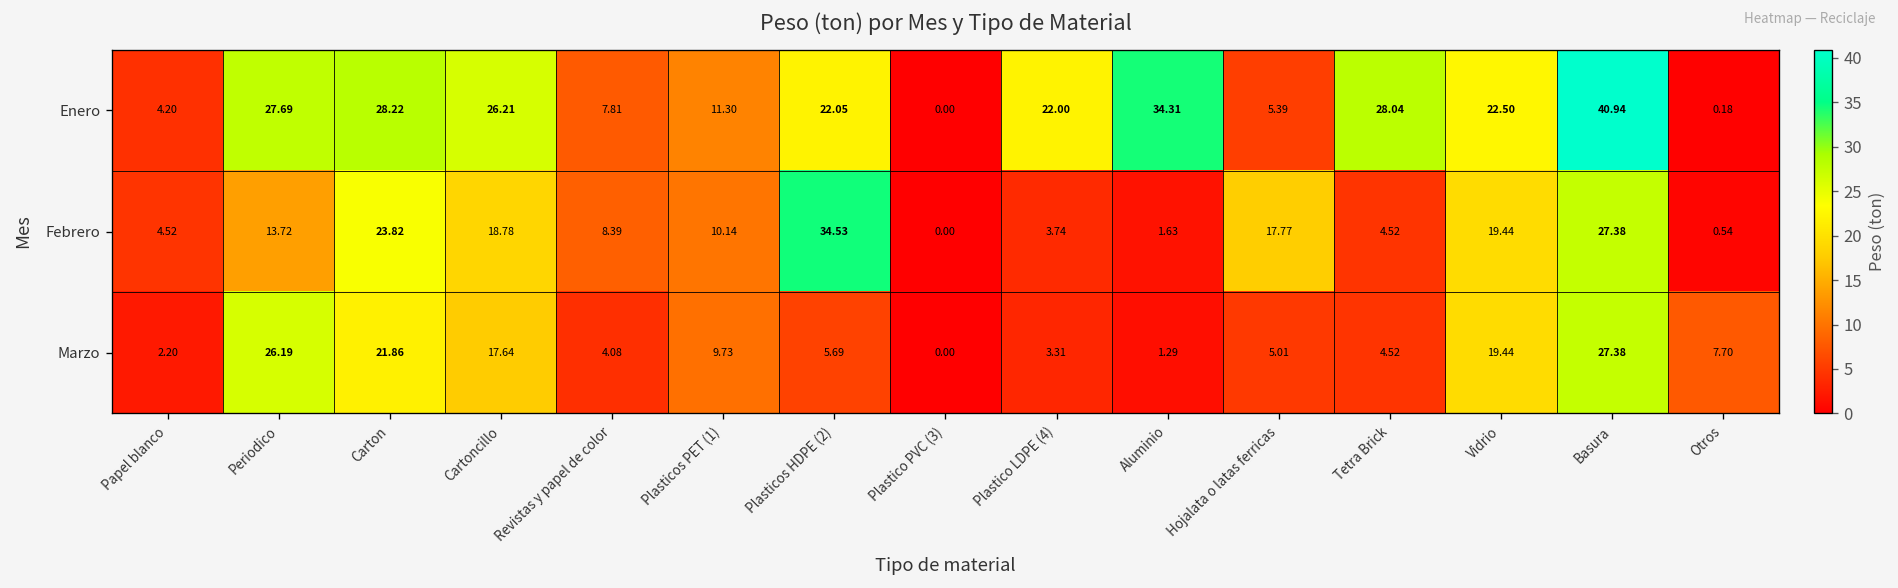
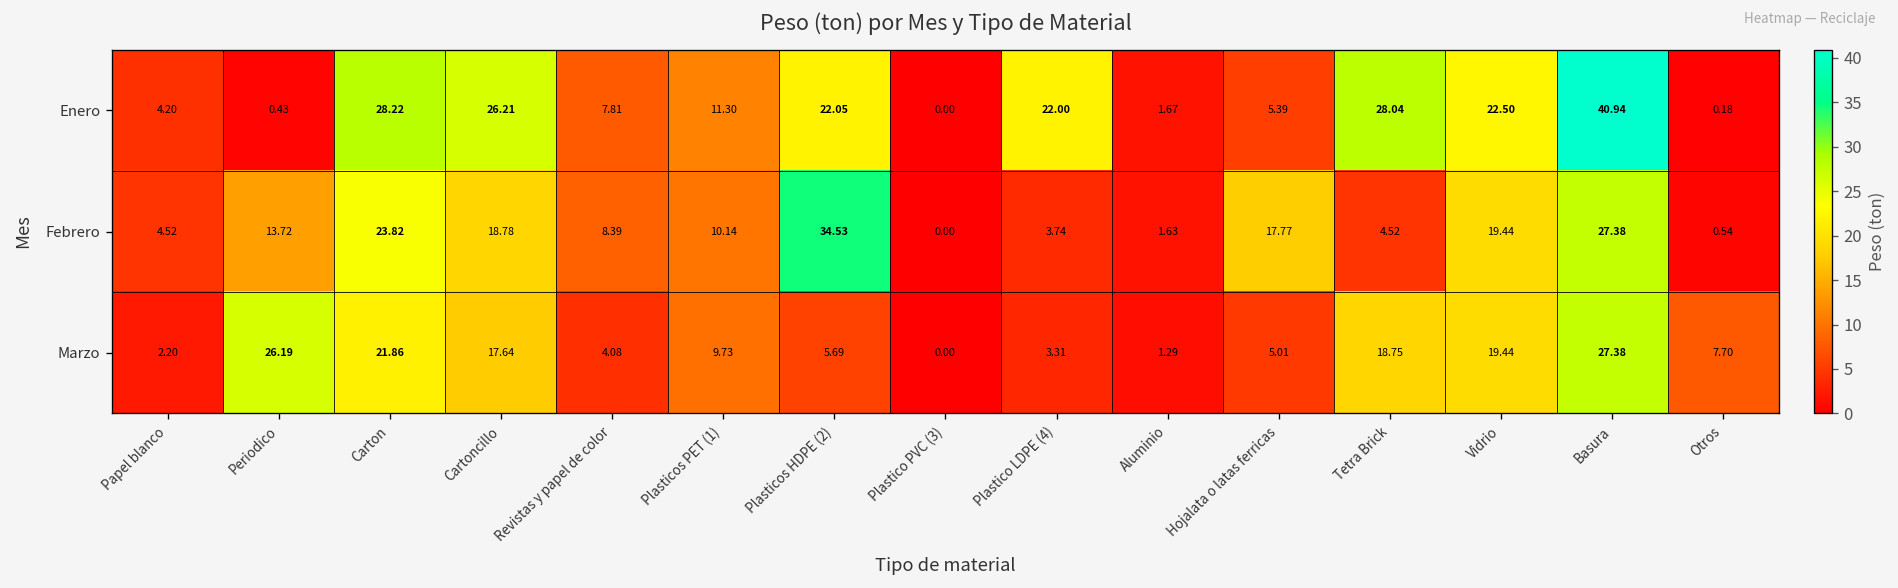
  {
    "Enero": {
      "Papel blanco": 4.20,
-     "Periodico": 27.69,
+     "Periodico": 0.43,
      "Carton": 28.22,
      "Cartoncillo": 26.21,
      "Revistas y papel de color": 7.81,
      "Plasticos PET (1)": 11.30,
      "Plasticos HDPE (2)": 22.05,
      "Plastico PVC (3)": 0.00,
      "Plastico LDPE (4)": 22.00,
-     "Aluminio": 34.31,
+     "Aluminio": 1.67,
      "Hojalata o latas ferricas": 5.39,
      "Tetra Brick": 28.04,
      "Vidrio": 22.50,
      "Basura": 40.94,
      "Otros": 0.18
    },
    "Febrero": {
      "Papel blanco": 4.52,
      "Periodico": 13.72,
      "Carton": 23.82,
      "Cartoncillo": 18.78,
      "Revistas y papel de color": 8.39,
      "Plasticos PET (1)": 10.14,
      "Plasticos HDPE (2)": 34.53,
      "Plastico PVC (3)": 0.00,
      "Plastico LDPE (4)": 3.74,
      "Aluminio": 1.63,
      "Hojalata o latas ferricas": 17.77,
      "Tetra Brick": 4.52,
      "Vidrio": 19.44,
      "Basura": 27.38,
      "Otros": 0.54
    },
    "Marzo": {
      "Papel blanco": 2.20,
      "Periodico": 26.19,
      "Carton": 21.86,
      "Cartoncillo": 17.64,
      "Revistas y papel de color": 4.08,
      "Plasticos PET (1)": 9.73,
      "Plasticos HDPE (2)": 5.69,
      "Plastico PVC (3)": 0.00,
      "Plastico LDPE (4)": 3.31,
      "Aluminio": 1.29,
      "Hojalata o latas ferricas": 5.01,
-     "Tetra Brick": 4.52,
+     "Tetra Brick": 18.75,
      "Vidrio": 19.44,
      "Basura": 27.38,
      "Otros": 7.70
    }
  }
